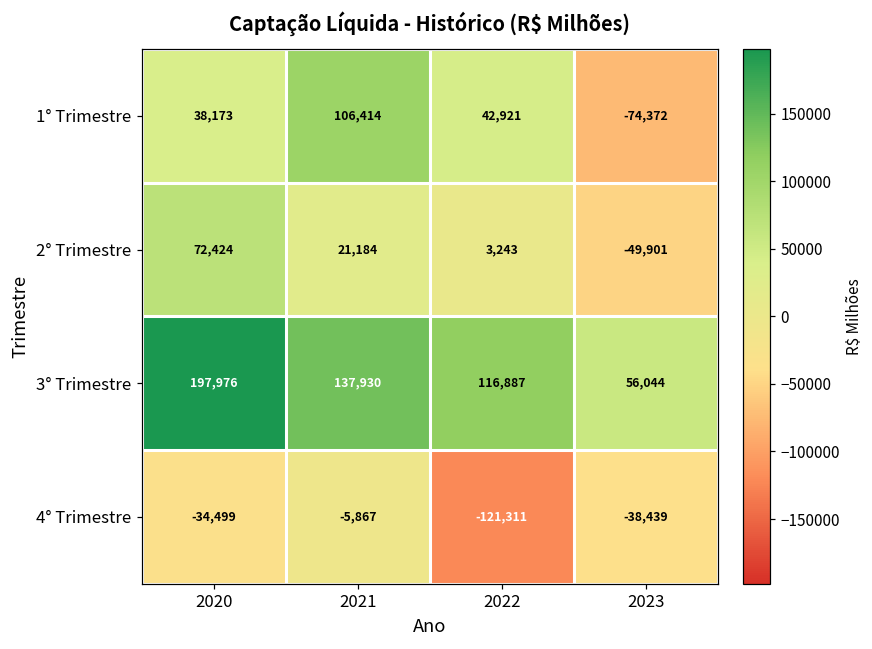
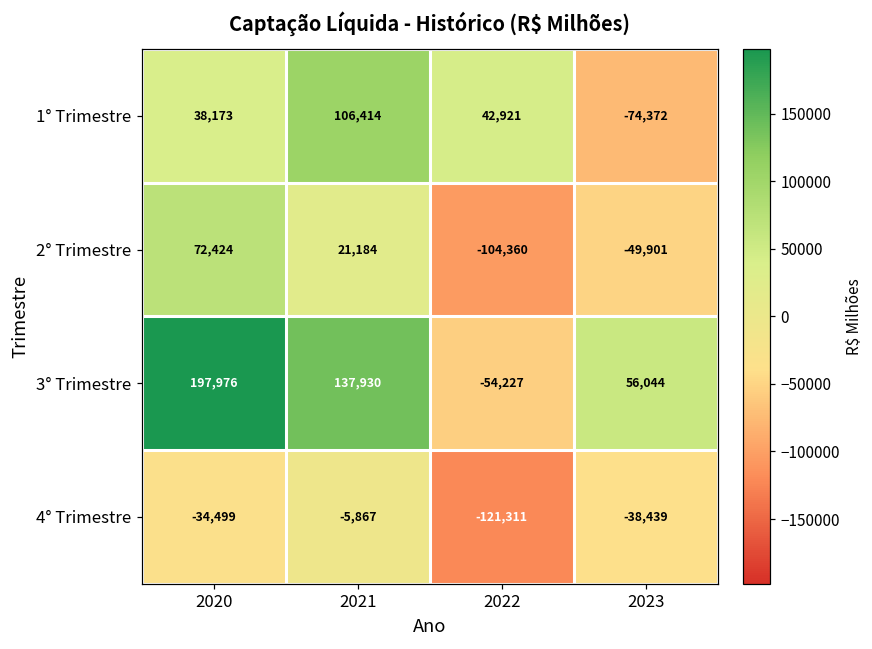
  {
    "1° Trimestre": {
      "2020": "38,173",
      "2021": "106,414",
      "2022": "42,921",
      "2023": "-74,372"
    },
    "2° Trimestre": {
      "2020": "72,424",
      "2021": "21,184",
-     "2022": "3,243",
+     "2022": "-104,360",
      "2023": "-49,901"
    },
    "3° Trimestre": {
      "2020": "197,976",
      "2021": "137,930",
-     "2022": "116,887",
+     "2022": "-54,227",
      "2023": "56,044"
    },
    "4° Trimestre": {
      "2020": "-34,499",
      "2021": "-5,867",
      "2022": "-121,311",
      "2023": "-38,439"
    }
  }
